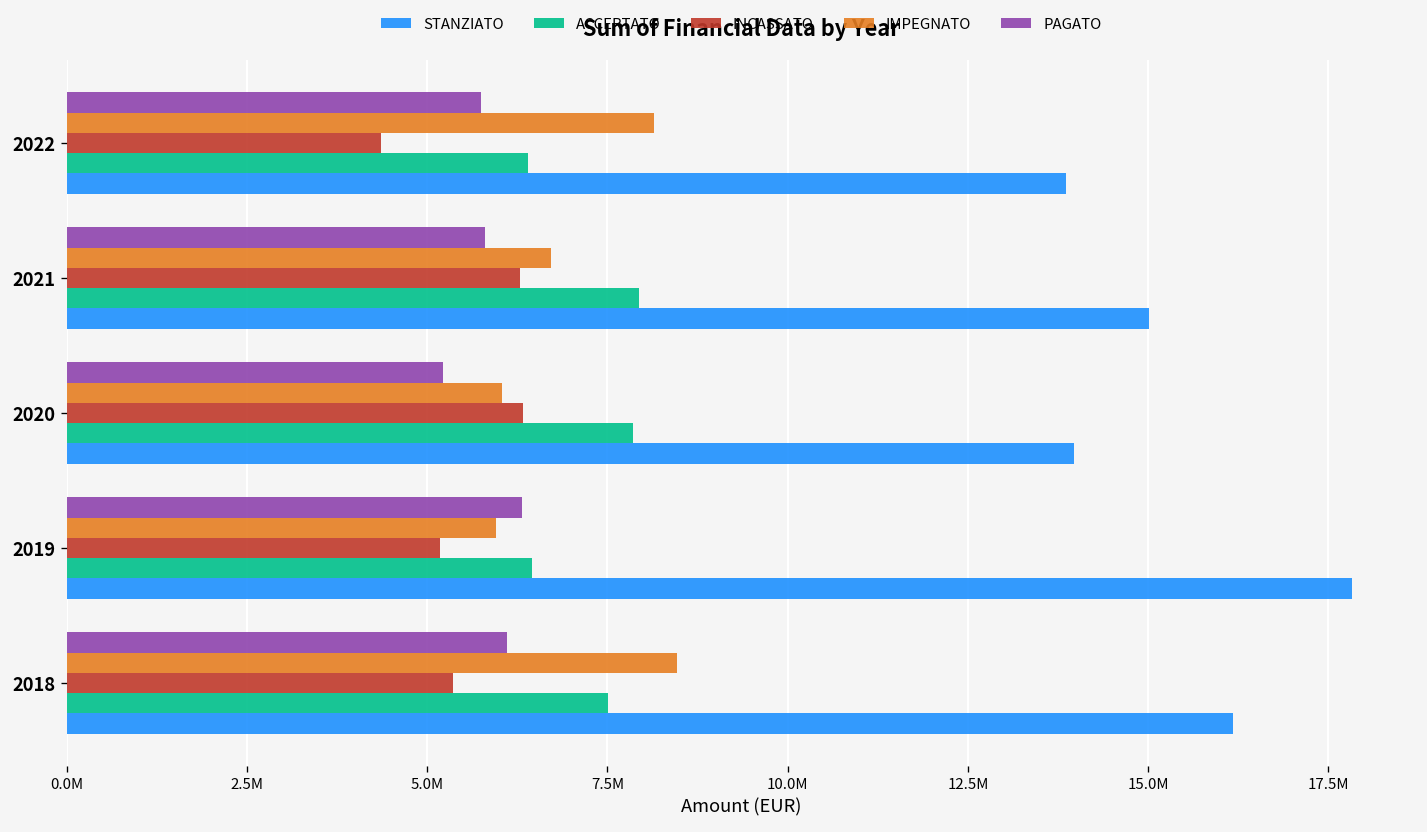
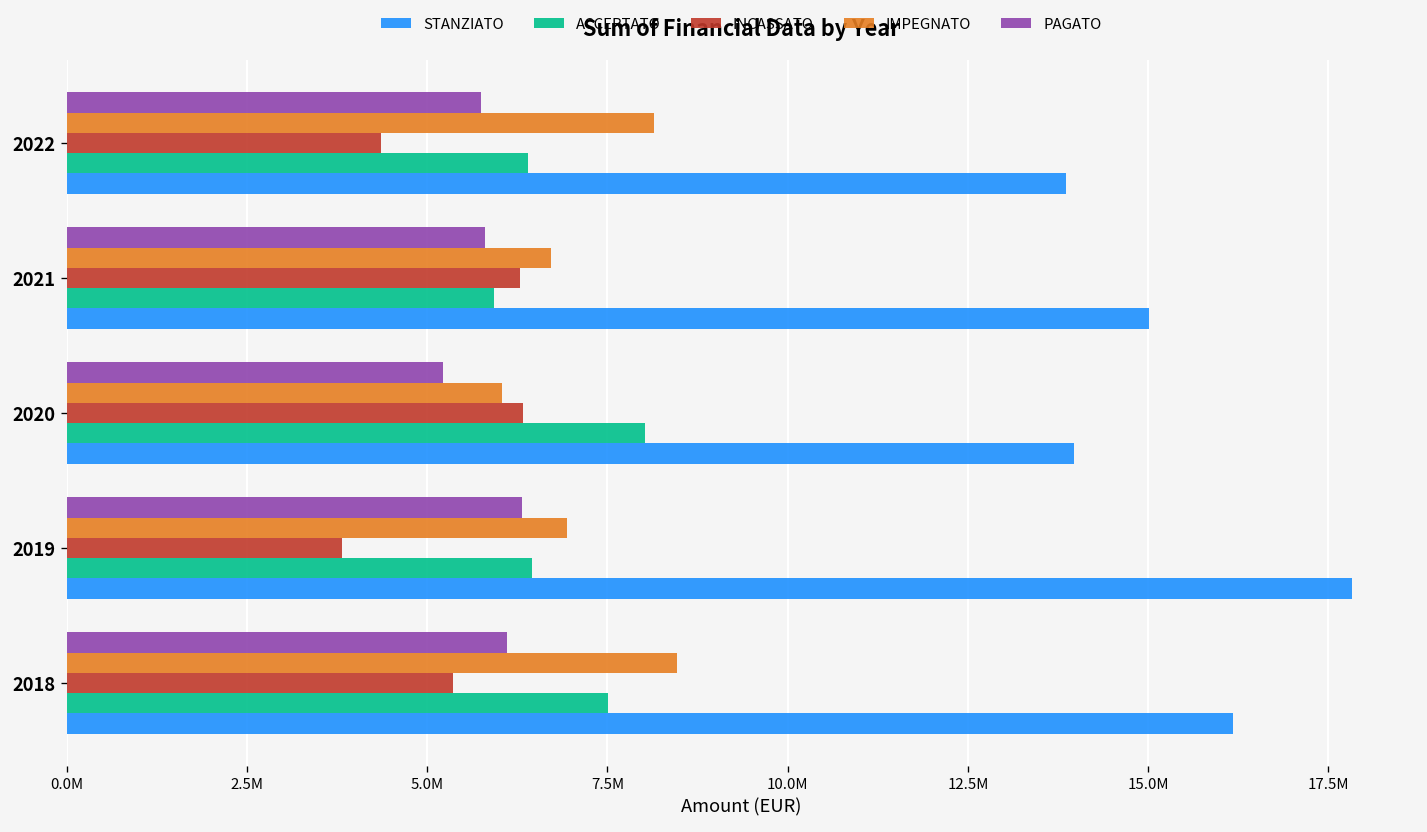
  {
    "STANZIATO": {
      "2022": 13900000,
      "2021": 15000000,
      "2020": 14000000,
      "2019": 17800000,
      "2018": 16200000
    },
    "ACCERTATO": {
      "2022": 6400000,
-     "2021": 7900000,
-     "2020": 7900000,
+     "2021": 5900000,
+     "2020": 8000000,
      "2019": 6500000,
      "2018": 7500000
    },
    "INCASSATO": {
      "2022": 4400000,
      "2021": 6300000,
      "2020": 6300000,
-     "2019": 5200000,
+     "2019": 3800000,
      "2018": 5400000
    },
    "IMPEGNATO": {
      "2022": 8100000,
      "2021": 6700000,
      "2020": 6000000,
-     "2019": 5900000,
+     "2019": 6900000,
      "2018": 8500000
    },
    "PAGATO": {
      "2022": 5800000,
      "2021": 5800000,
      "2020": 5200000,
      "2019": 6300000,
      "2018": 6100000
    }
  }
